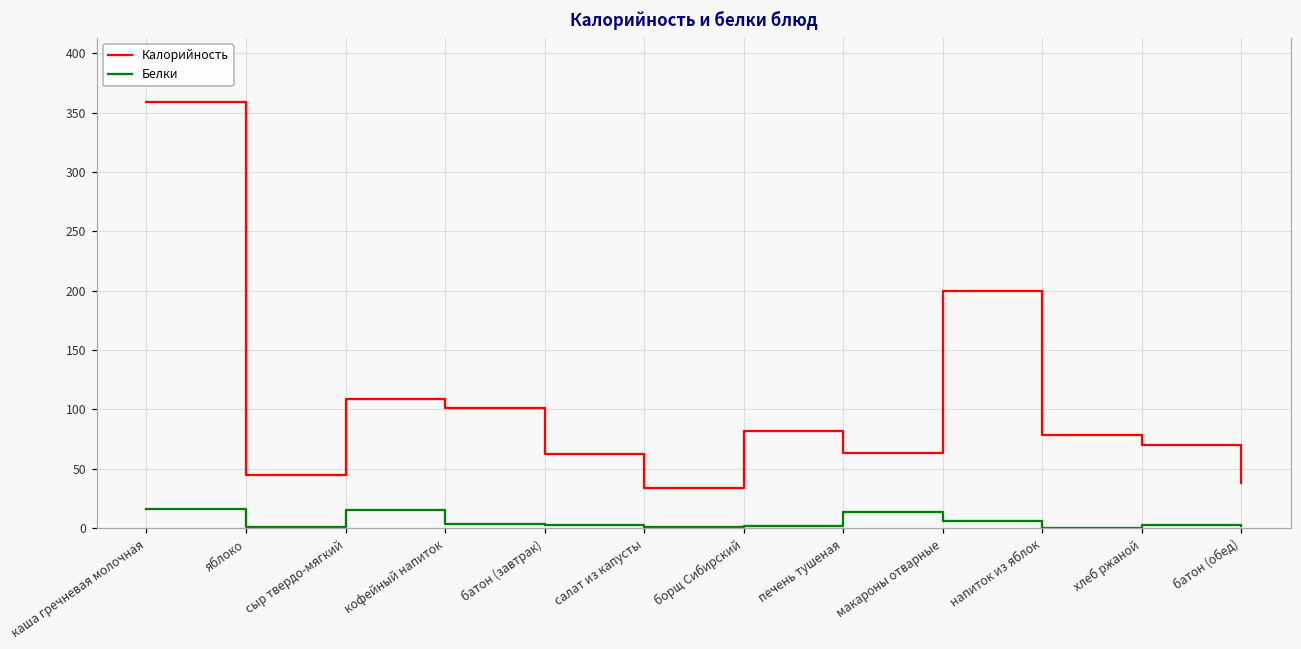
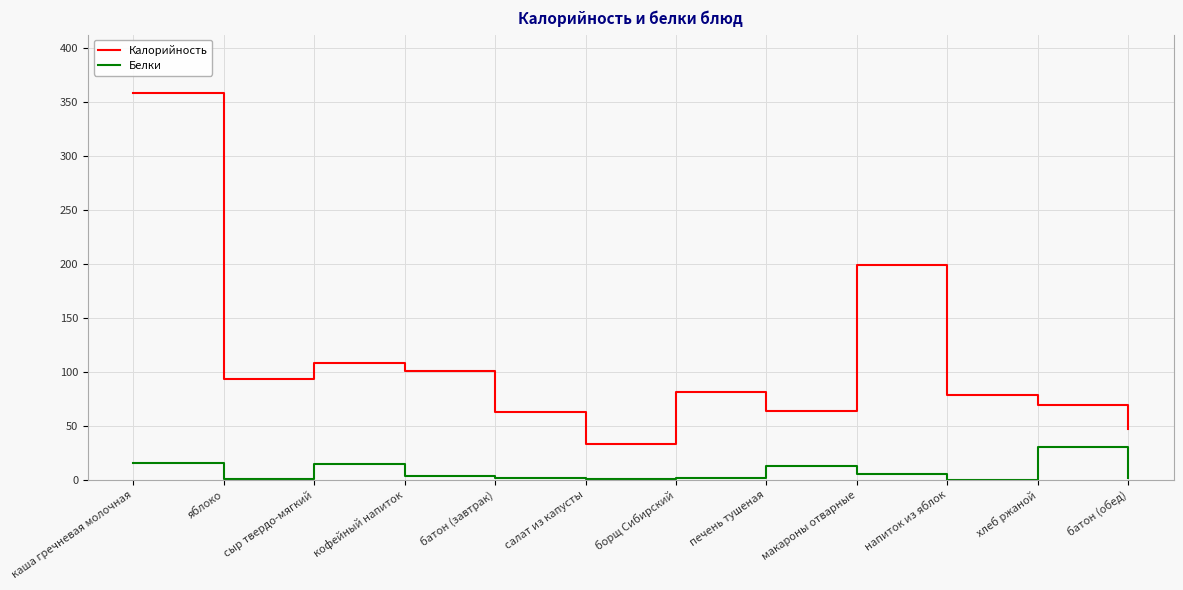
  {
    "Калорийность": {
      "каша гречневая молочная": 359,
-     "яблоко": 44,
+     "яблоко": 93,
      "сыр твердо-мягкий": 108,
      "кофейный напиток": 101,
      "батон (завтрак)": 63,
      "салат из капусты": 33,
      "борщ Сибирский": 82,
      "печень тушеная": 63,
      "макароны отварные": 199,
      "напиток из яблок": 79,
      "хлеб ржаной": 70,
-     "батон (обед)": 37
+     "батон (обед)": 47
    },
    "Белки": {
      "каша гречневая молочная": 16,
      "яблоко": 0,
      "сыр твердо-мягкий": 15,
      "кофейный напиток": 3,
      "батон (завтрак)": 2,
      "салат из капусты": 1,
      "борщ Сибирский": 2,
      "печень тушеная": 13,
      "макароны отварные": 6,
      "напиток из яблок": 0,
-     "хлеб ржаной": 3,
+     "хлеб ржаной": 30,
      "батон (обед)": 2
    }
  }
